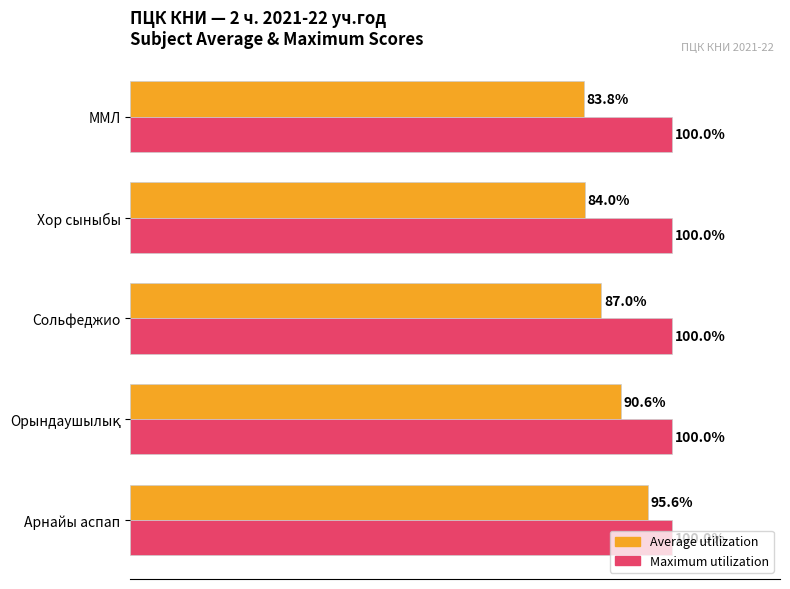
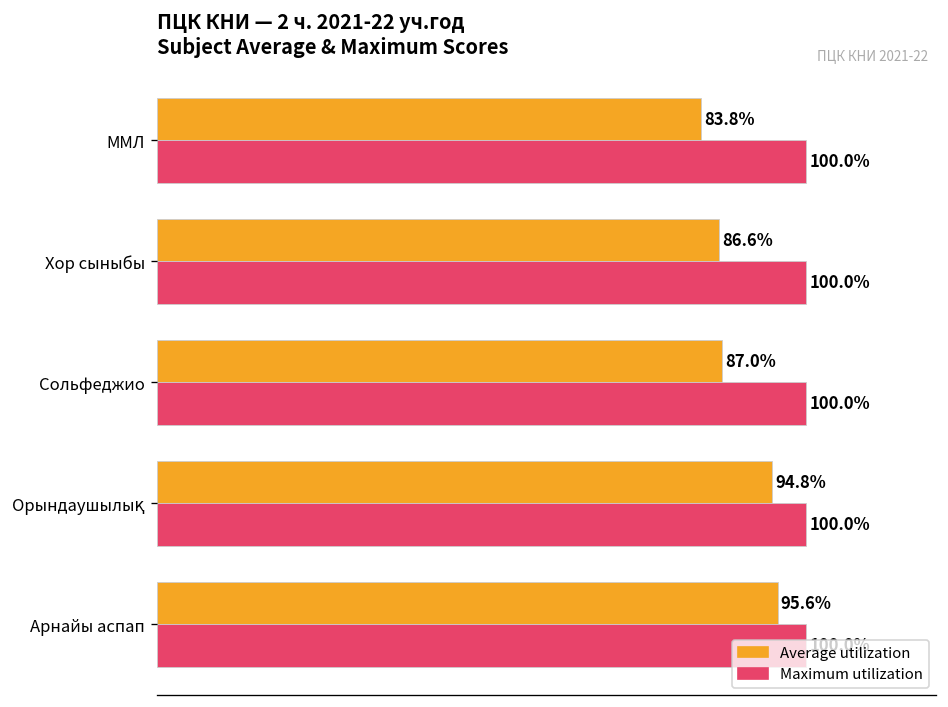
  {
    "Average utilization": {
      "ММЛ": "83.8%",
-     "Хор сыныбы": "84.0%",
+     "Хор сыныбы": "86.6%",
      "Сольфеджио": "87.0%",
-     "Орындаушылық": "90.6%",
+     "Орындаушылық": "94.8%",
      "Арнайы аспап": "95.6%"
    },
    "Maximum utilization": {
      "ММЛ": "100.0%",
      "Хор сыныбы": "100.0%",
      "Сольфеджио": "100.0%",
      "Орындаушылық": "100.0%"
    }
  }
